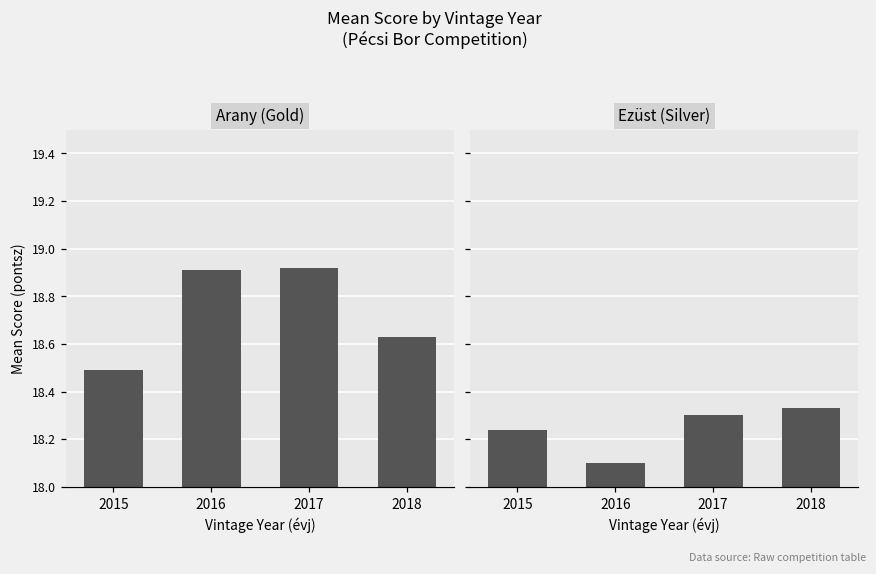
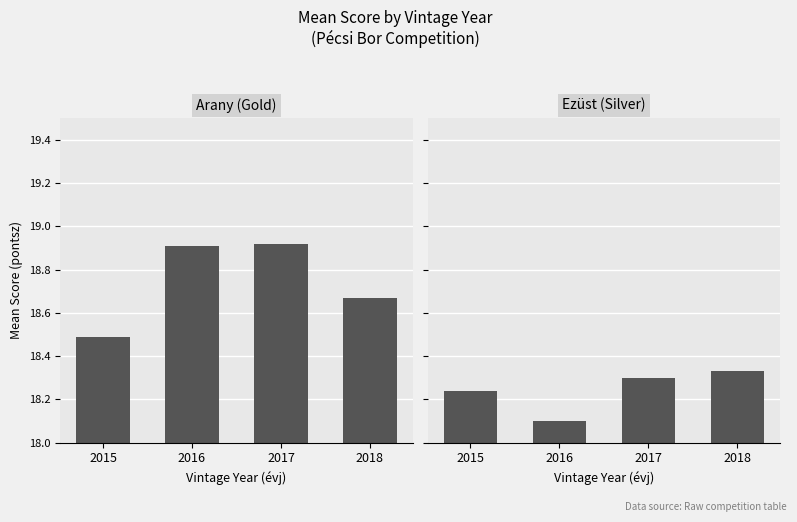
  {
    "Arany (Gold)": {
      "2015": 18.49,
      "2016": 18.91,
      "2017": 18.92,
-     "2018": 18.63
+     "2018": 18.67
    }
  }
